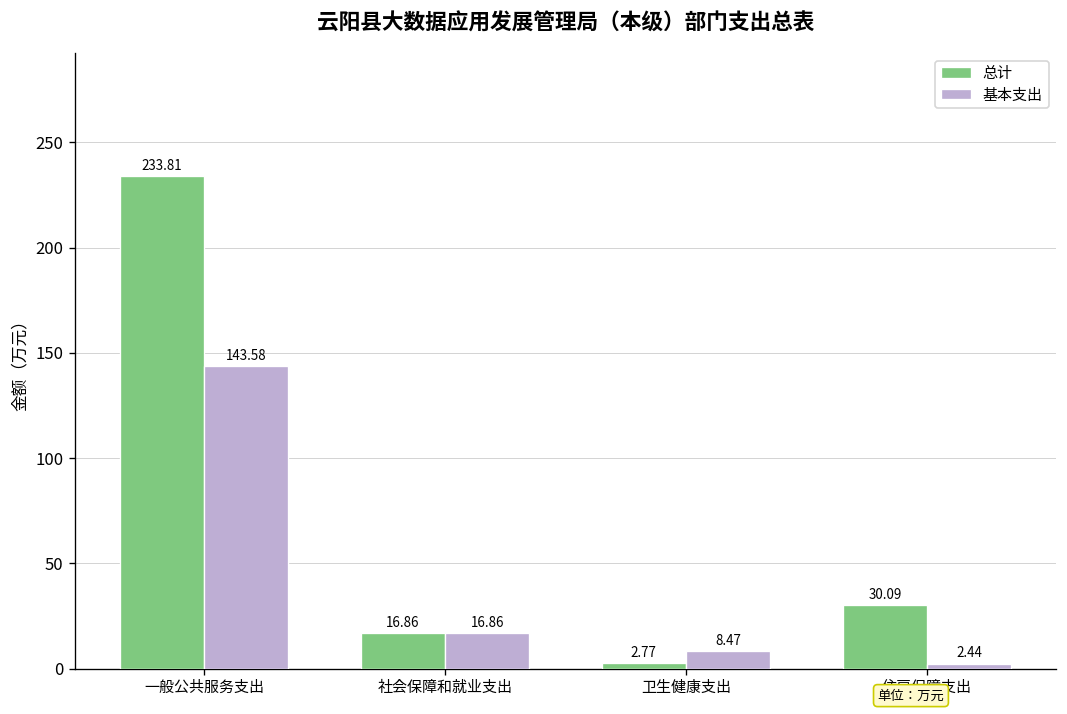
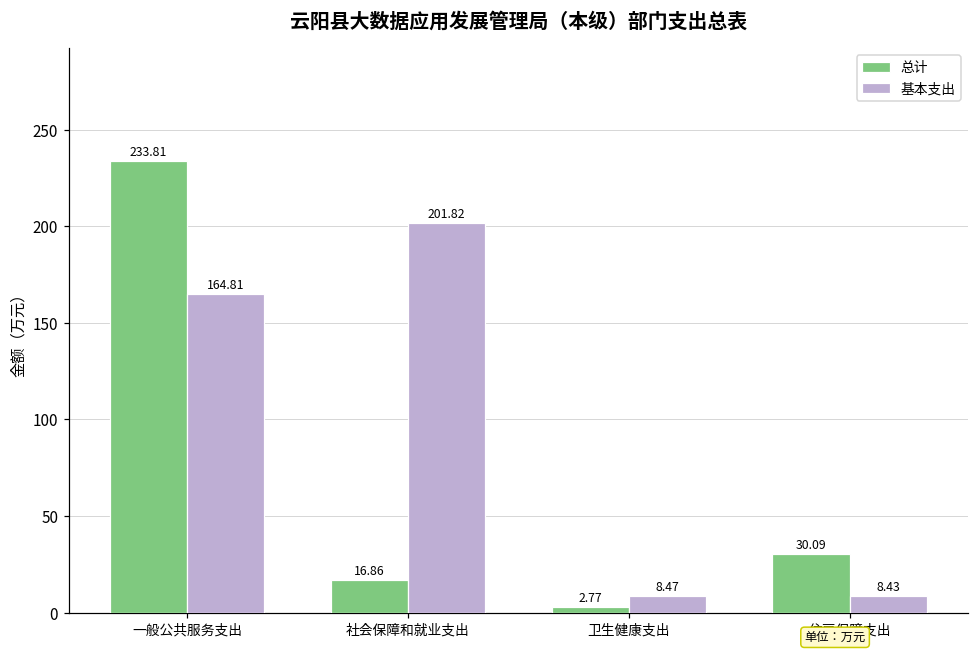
  {
    "总计": {
      "一般公共服务支出": 233.81,
      "社会保障和就业支出": 16.86,
      "卫生健康支出": 2.77,
      "住房保障支出": 30.09
    },
    "基本支出": {
-     "一般公共服务支出": 143.58,
-     "社会保障和就业支出": 16.86,
+     "一般公共服务支出": 164.81,
+     "社会保障和就业支出": 201.82,
      "卫生健康支出": 8.47,
-     "住房保障支出": 2.44
+     "住房保障支出": 8.43
    }
  }
